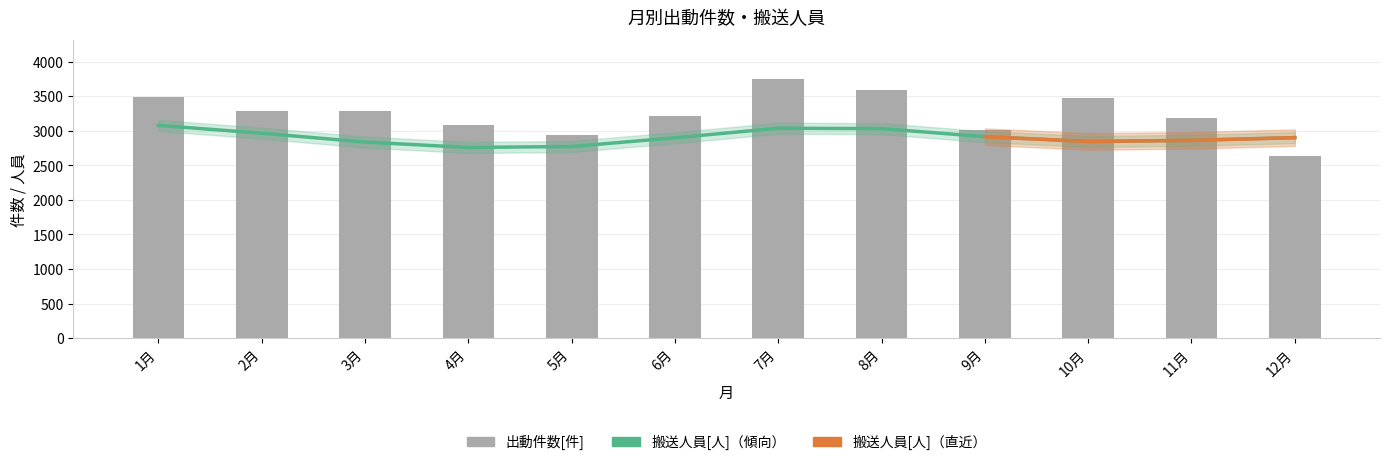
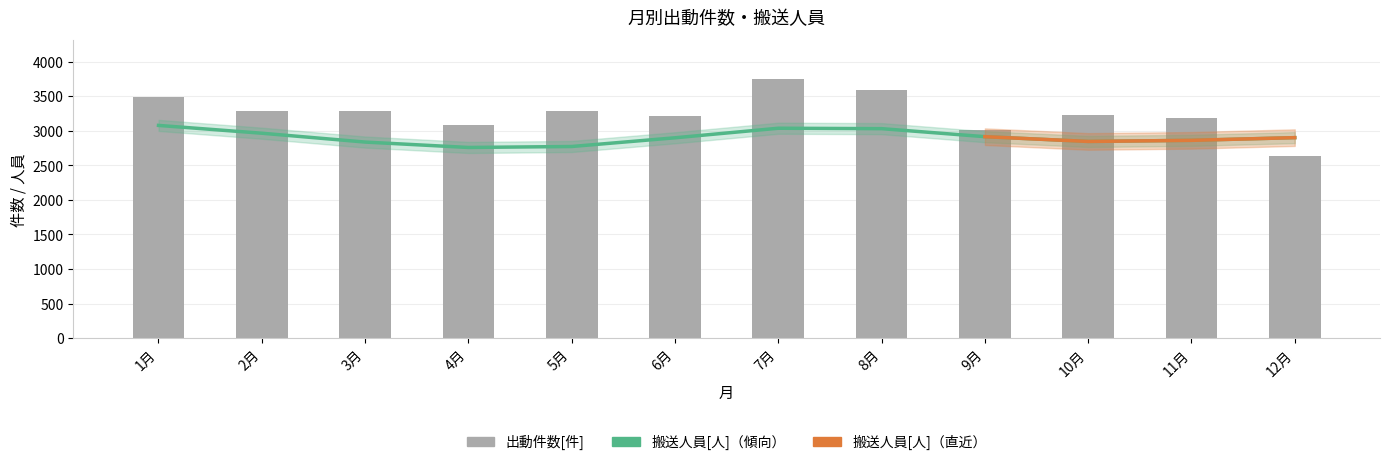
  {
    "出動件数[件]": {
      "1月": 3500,
      "2月": 3300,
      "3月": 3300,
      "4月": 3100,
-     "5月": 2900,
+     "5月": 3300,
      "6月": 3200,
      "7月": 3800,
      "8月": 3600,
      "9月": 3000,
-     "10月": 3500,
+     "10月": 3200,
      "11月": 3200,
      "12月": 2600
    }
  }
